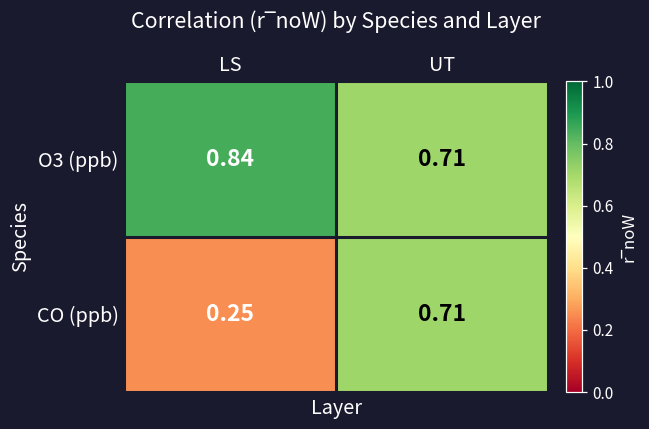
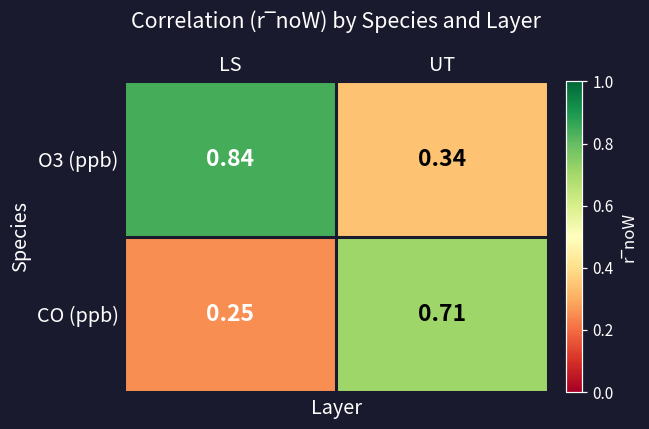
  {
    "O3 (ppb)": {
      "LS": 0.84,
-     "UT": 0.71
+     "UT": 0.34
    },
    "CO (ppb)": {
      "LS": 0.25,
      "UT": 0.71
    }
  }
